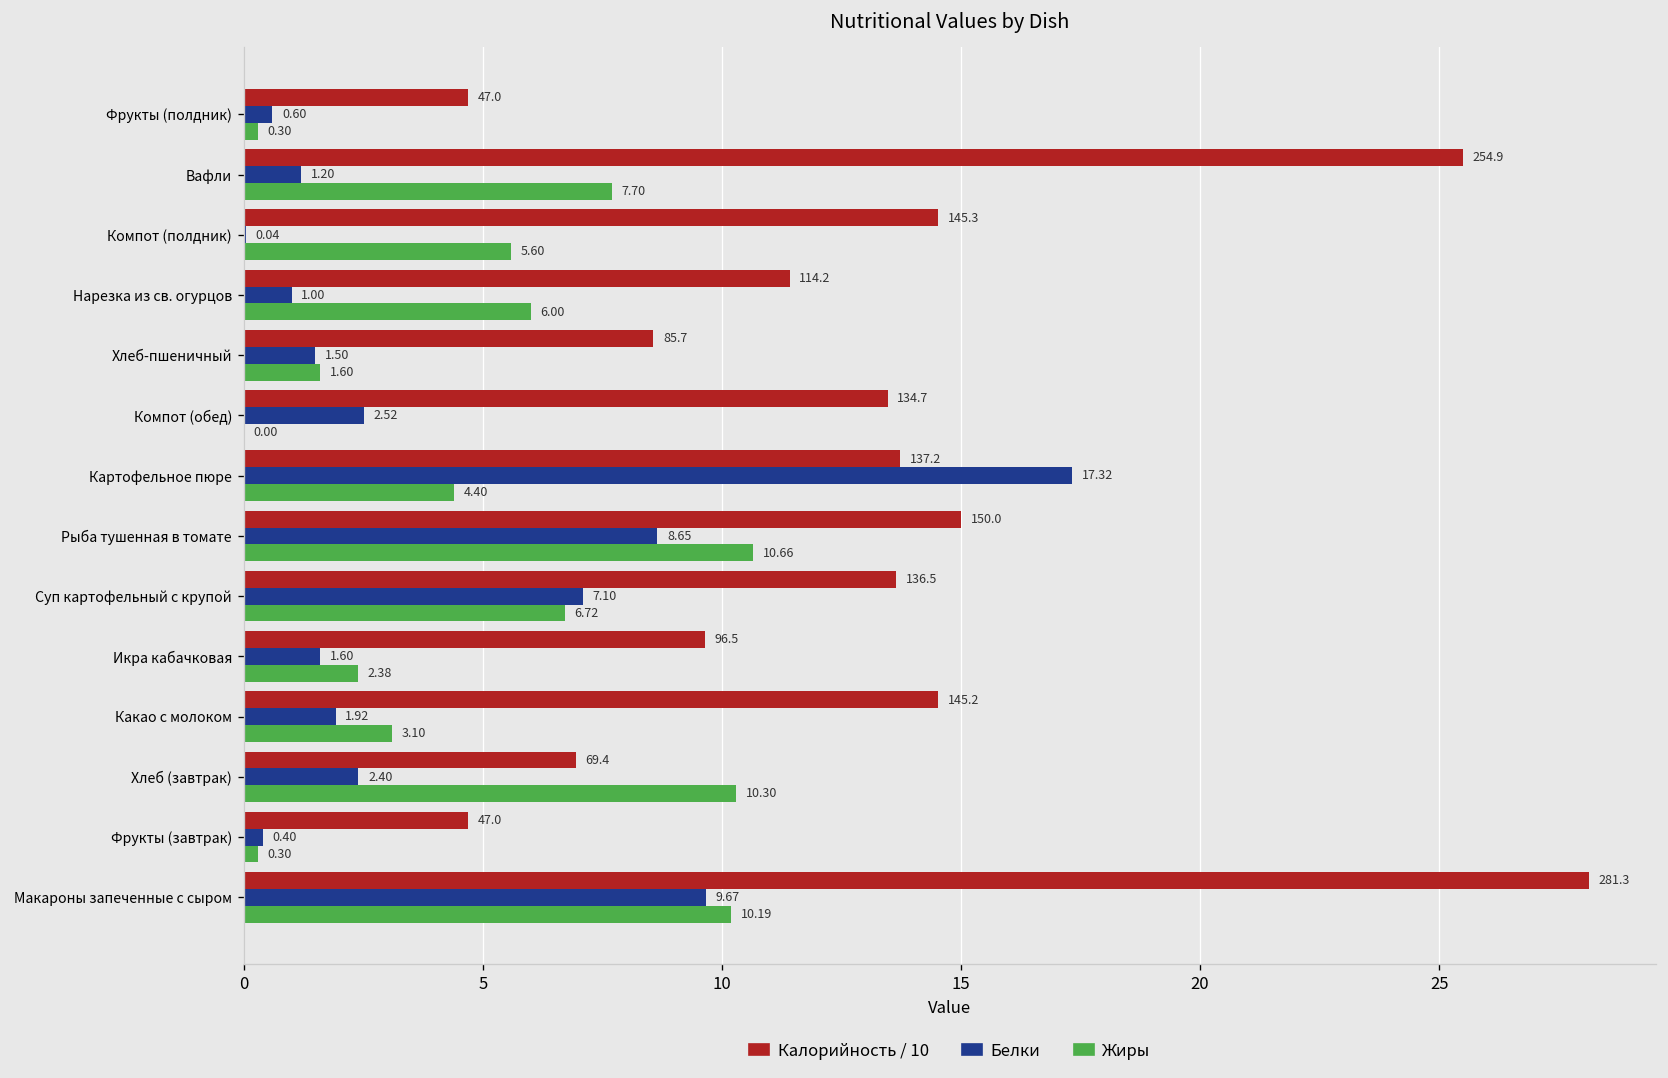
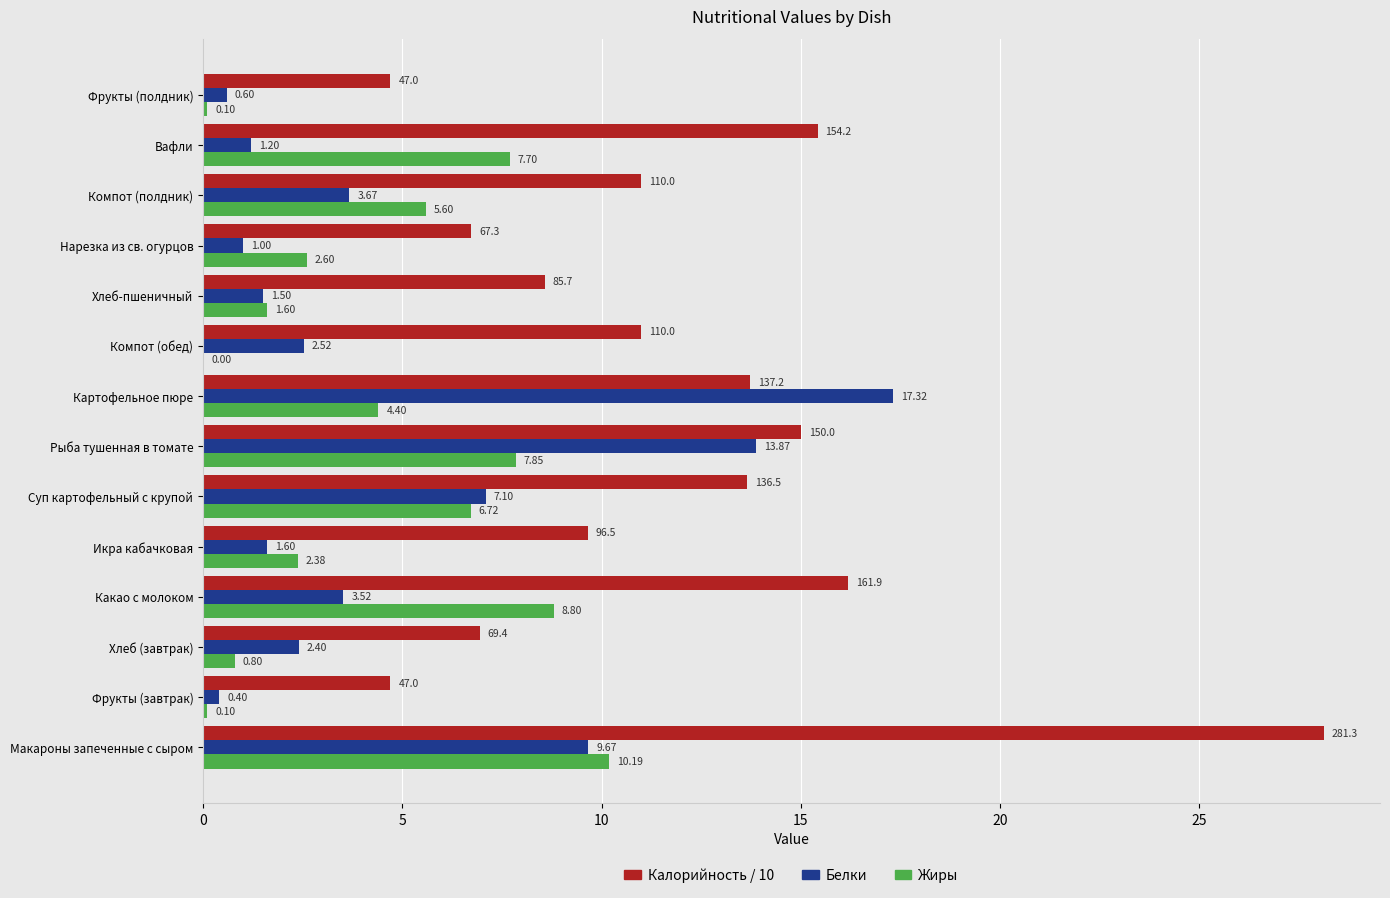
  {
    "Калорийность / 10": {
-     "Вафли": 254.9,
-     "Компот (полдник)": 145.3,
-     "Нарезка из св. огурцов": 114.2,
-     "Компот (обед)": 134.7,
-     "Какао с молоком": 145.2
+     "Вафли": 154.2,
+     "Компот (полдник)": 110.0,
+     "Нарезка из св. огурцов": 67.3,
+     "Компот (обед)": 110.0,
+     "Какао с молоком": 161.9
    },
    "Белки": {
      "Фрукты (полдник)": 0.60,
      "Вафли": 1.20,
-     "Компот (полдник)": 0.04,
+     "Компот (полдник)": 3.67,
      "Нарезка из св. огурцов": 1.00,
      "Хлеб-пшеничный": 1.50,
      "Компот (обед)": 2.52,
      "Картофельное пюре": 17.32,
-     "Рыба тушенная в томате": 8.65,
+     "Рыба тушенная в томате": 13.87,
      "Суп картофельный с крупой": 7.10,
      "Икра кабачковая": 1.60,
-     "Какао с молоком": 1.92,
+     "Какао с молоком": 3.52,
      "Хлеб (завтрак)": 2.40,
      "Фрукты (завтрак)": 0.40,
      "Макароны запеченные с сыром": 9.67
    },
    "Жиры": {
-     "Фрукты (полдник)": 0.30,
+     "Фрукты (полдник)": 0.10,
      "Вафли": 7.70,
      "Компот (полдник)": 5.60,
-     "Нарезка из св. огурцов": 6.00,
+     "Нарезка из св. огурцов": 2.60,
      "Хлеб-пшеничный": 1.60,
      "Компот (обед)": 0.00,
      "Картофельное пюре": 4.40,
-     "Рыба тушенная в томате": 10.66,
+     "Рыба тушенная в томате": 7.85,
      "Суп картофельный с крупой": 6.72,
      "Икра кабачковая": 2.38,
-     "Какао с молоком": 3.10,
-     "Хлеб (завтрак)": 10.30,
-     "Фрукты (завтрак)": 0.30,
+     "Какао с молоком": 8.80,
+     "Хлеб (завтрак)": 0.80,
+     "Фрукты (завтрак)": 0.10,
      "Макароны запеченные с сыром": 10.19
    }
  }
